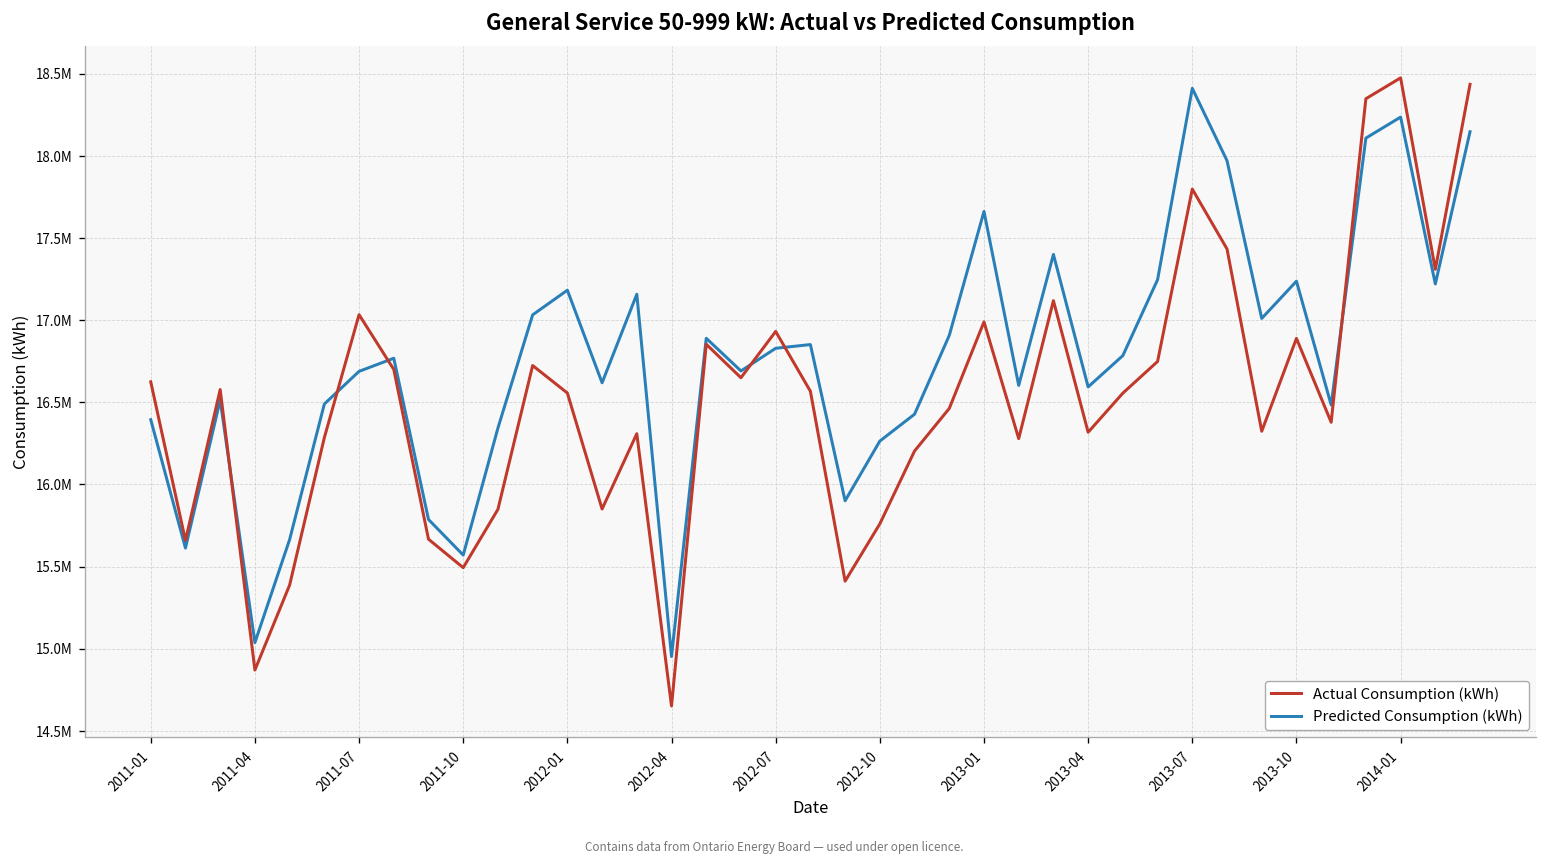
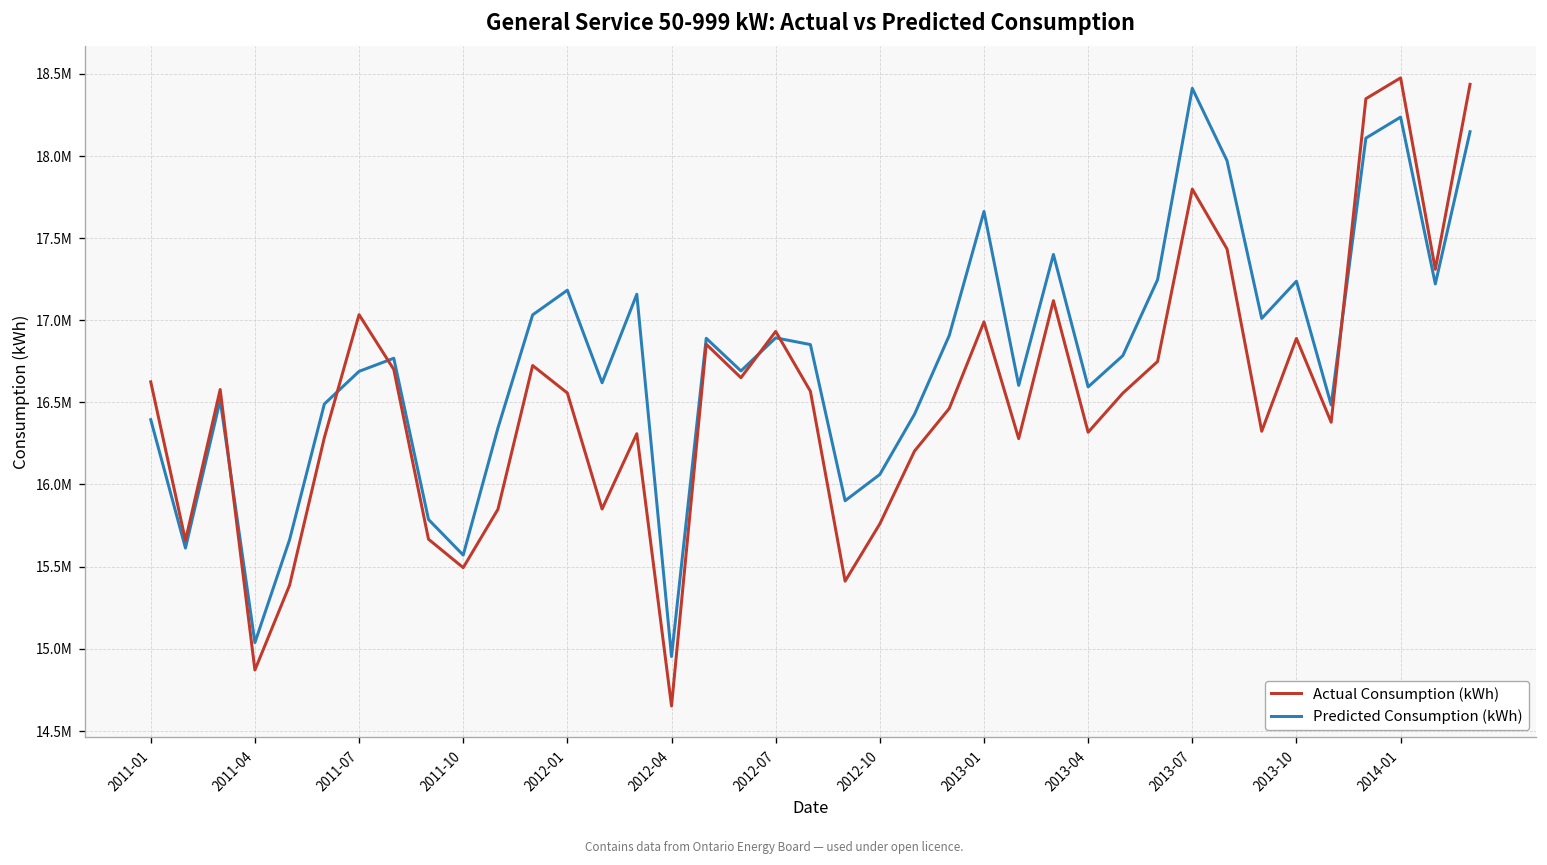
  {
    "Actual Consumption (kWh)": {
      "2011-01": 16620000,
      "2011-04": 14870000,
      "2011-07": 17030000,
      "2011-10": 15490000,
      "2012-01": 16560000,
      "2012-04": 14650000,
      "2012-07": 16930000,
      "2012-10": 15760000,
      "2013-01": 16990000,
      "2013-04": 16320000,
      "2013-07": 17800000,
      "2013-10": 16890000,
      "2014-01": 18470000
    },
    "Predicted Consumption (kWh)": {
      "2011-01": 16390000,
      "2011-04": 15040000,
      "2011-07": 16690000,
      "2011-10": 15570000,
      "2012-01": 17180000,
      "2012-04": 14950000,
-     "2012-07": 16830000,
-     "2012-10": 16260000,
+     "2012-07": 16890000,
+     "2012-10": 16060000,
      "2013-01": 17660000,
      "2013-04": 16590000,
      "2013-07": 18410000,
      "2013-10": 17240000,
      "2014-01": 18240000
    }
  }
